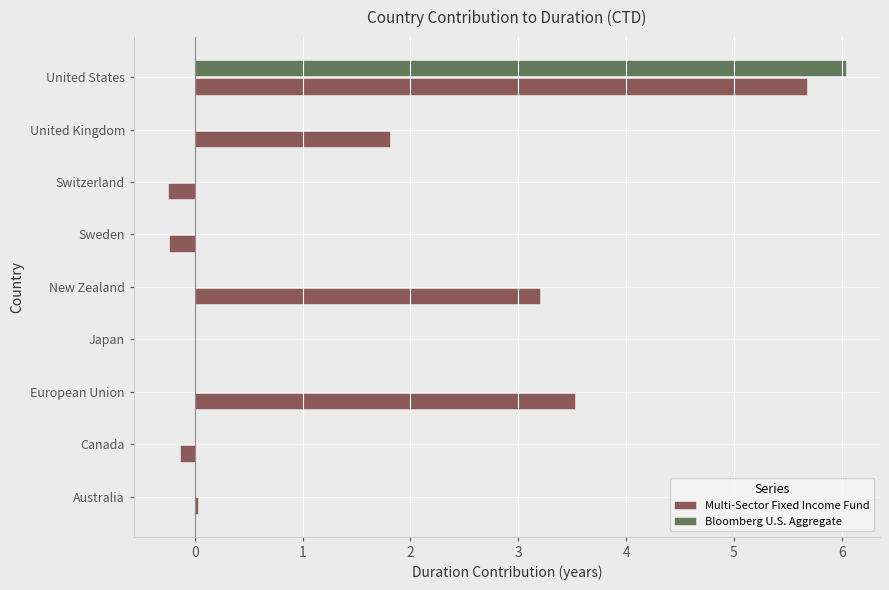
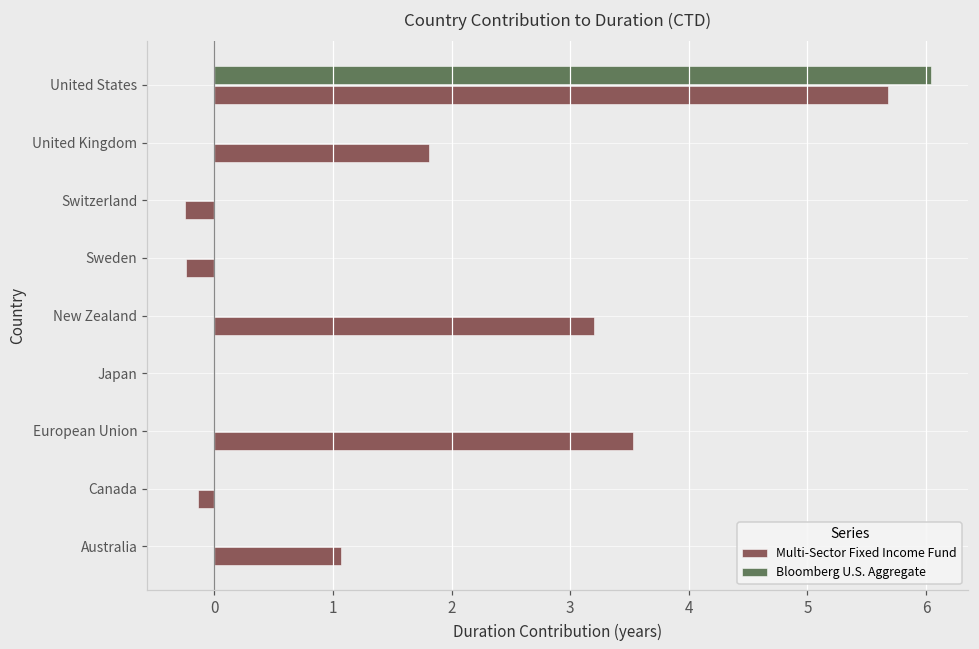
  {
    "Multi-Sector Fixed Income Fund": {
      "United States": 5.68,
      "United Kingdom": 1.81,
      "Switzerland": -0.25,
      "Sweden": -0.24,
      "New Zealand": 3.20,
      "Japan": 0.00,
      "European Union": 3.53,
      "Canada": -0.14,
-     "Australia": 0.03
+     "Australia": 1.07
    },
    "Bloomberg U.S. Aggregate": {
      "United States": 6.04,
      "United Kingdom": 0.00,
      "Switzerland": 0.00,
      "Sweden": 0.00,
      "New Zealand": 0.00,
      "Japan": 0.00,
      "European Union": 0.00,
      "Canada": 0.00,
      "Australia": 0.00
    }
  }
